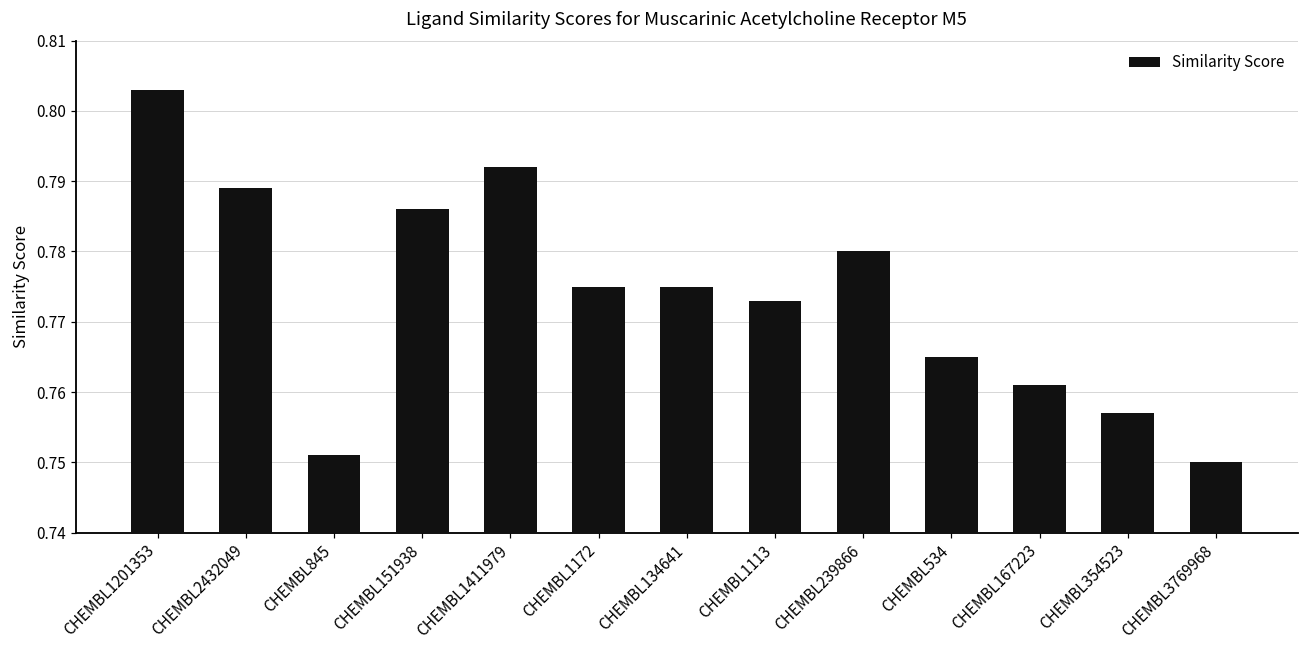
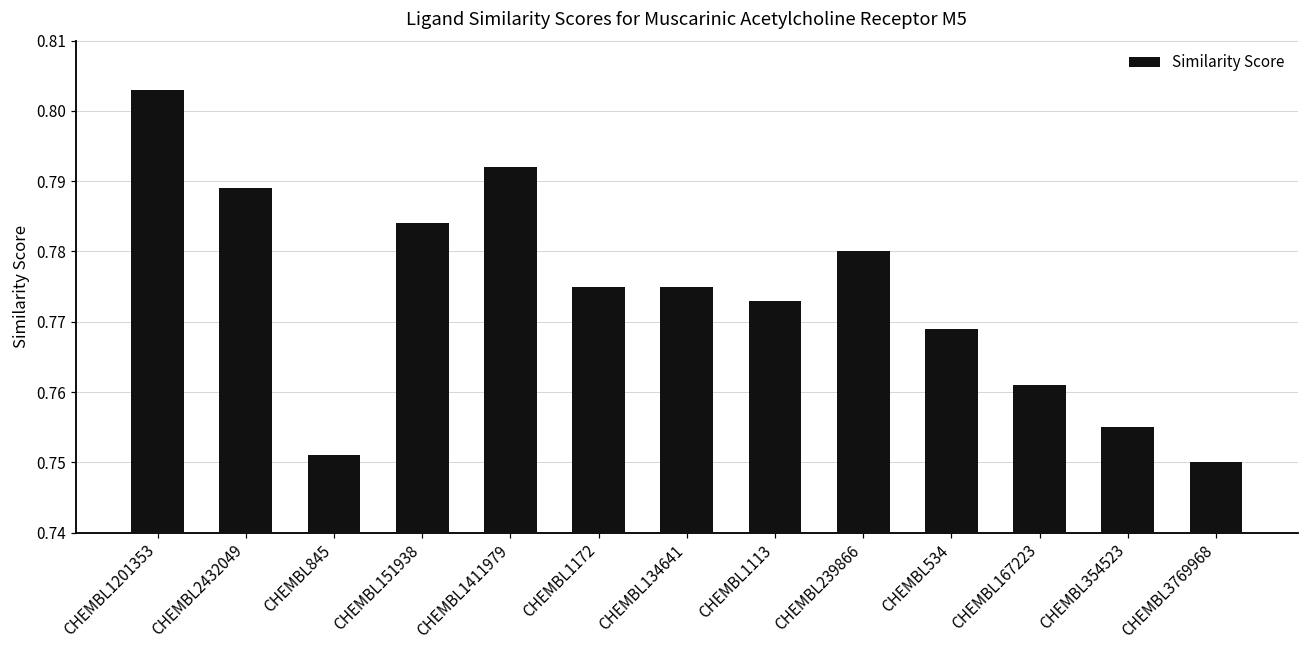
  {
    "CHEMBL1201353": 0.803,
    "CHEMBL2432049": 0.789,
    "CHEMBL845": 0.751,
-   "CHEMBL151938": 0.786,
+   "CHEMBL151938": 0.784,
    "CHEMBL1411979": 0.792,
    "CHEMBL1172": 0.775,
    "CHEMBL134641": 0.775,
    "CHEMBL1113": 0.773,
    "CHEMBL239866": 0.780,
-   "CHEMBL534": 0.765,
+   "CHEMBL534": 0.769,
    "CHEMBL167223": 0.761,
-   "CHEMBL354523": 0.757,
+   "CHEMBL354523": 0.755,
    "CHEMBL3769968": 0.750
  }
